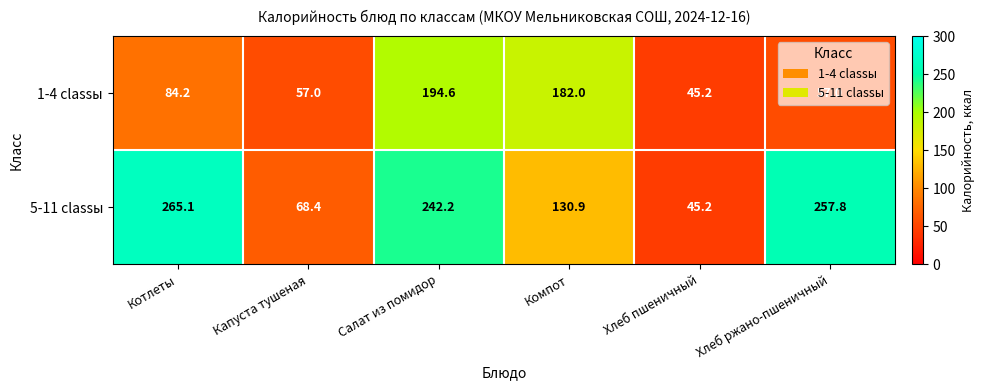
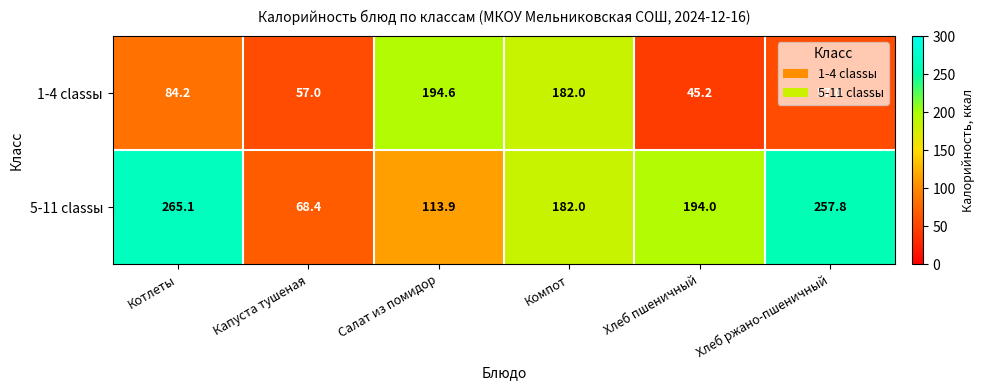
  {
    "1-4 classы": {
      "Котлеты": 84.2,
      "Капуста тушеная": 57.0,
      "Салат из помидор": 194.6,
      "Компот": 182.0,
      "Хлеб пшеничный": 45.2
    },
    "5-11 classы": {
      "Котлеты": 265.1,
      "Капуста тушеная": 68.4,
-     "Салат из помидор": 242.2,
-     "Компот": 130.9,
-     "Хлеб пшеничный": 45.2,
+     "Салат из помидор": 113.9,
+     "Компот": 182.0,
+     "Хлеб пшеничный": 194.0,
      "Хлеб ржано-пшеничный": 257.8
    }
  }
